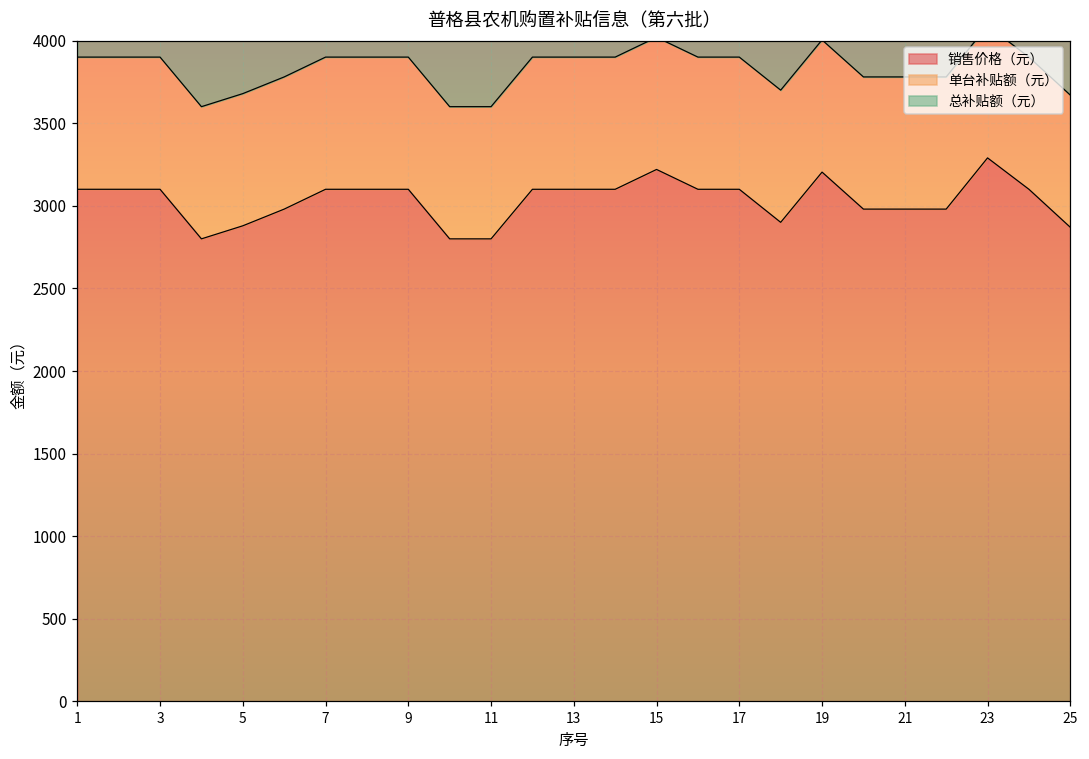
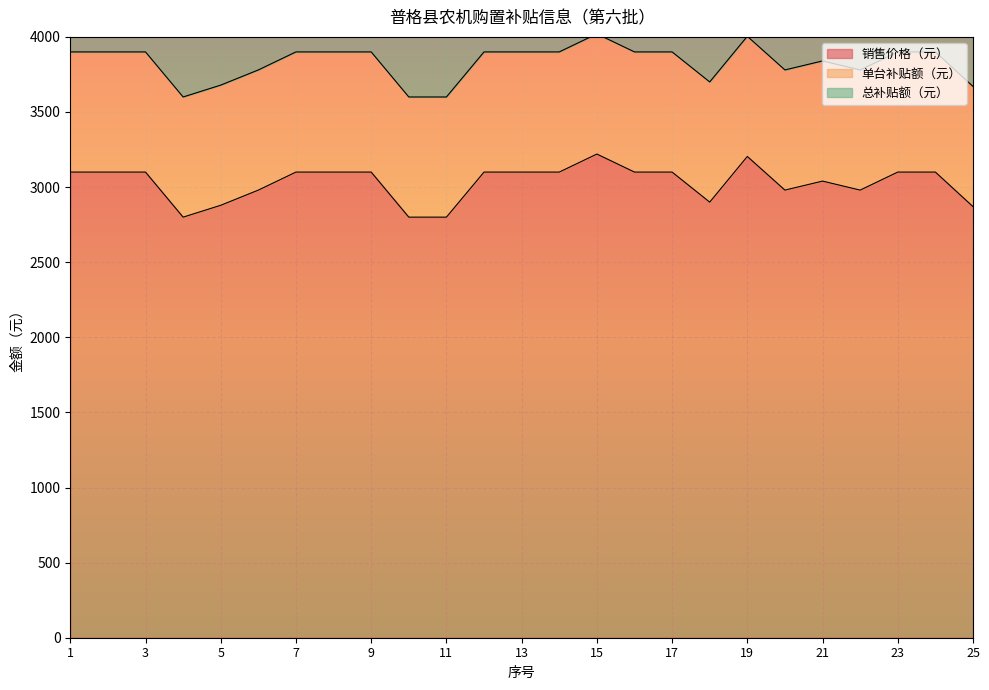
  {
    "销售价格（元）": {
      "1": 3100,
      "3": 3100,
      "5": 2880,
      "7": 3100,
      "9": 3100,
      "11": 2800,
      "13": 3100,
      "15": 3220,
      "17": 3100,
      "19": 3200,
-     "21": 2980,
-     "23": 3290,
+     "21": 3040,
+     "23": 3100,
      "25": 2870
    },
    "单台补贴额（元）": {
      "1": 800,
      "3": 800,
      "5": 800,
      "7": 800,
      "9": 800,
      "11": 800,
      "13": 800,
      "17": 800,
      "19": 800,
      "25": 800
    }
  }
